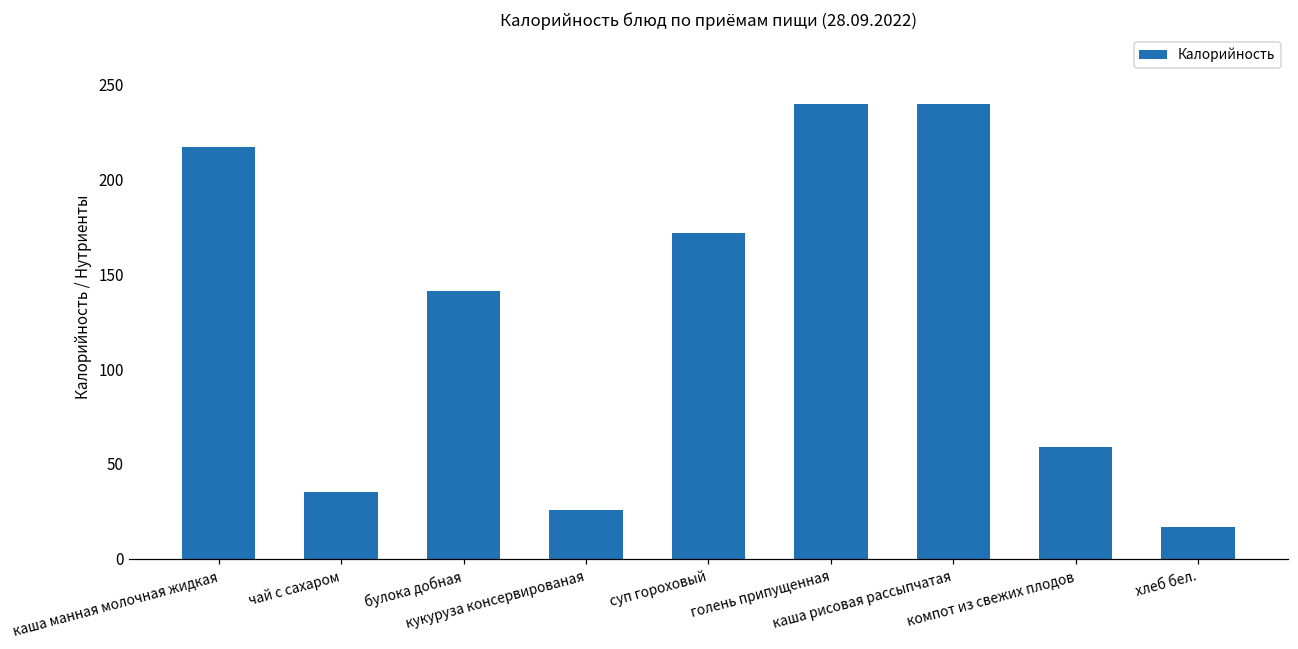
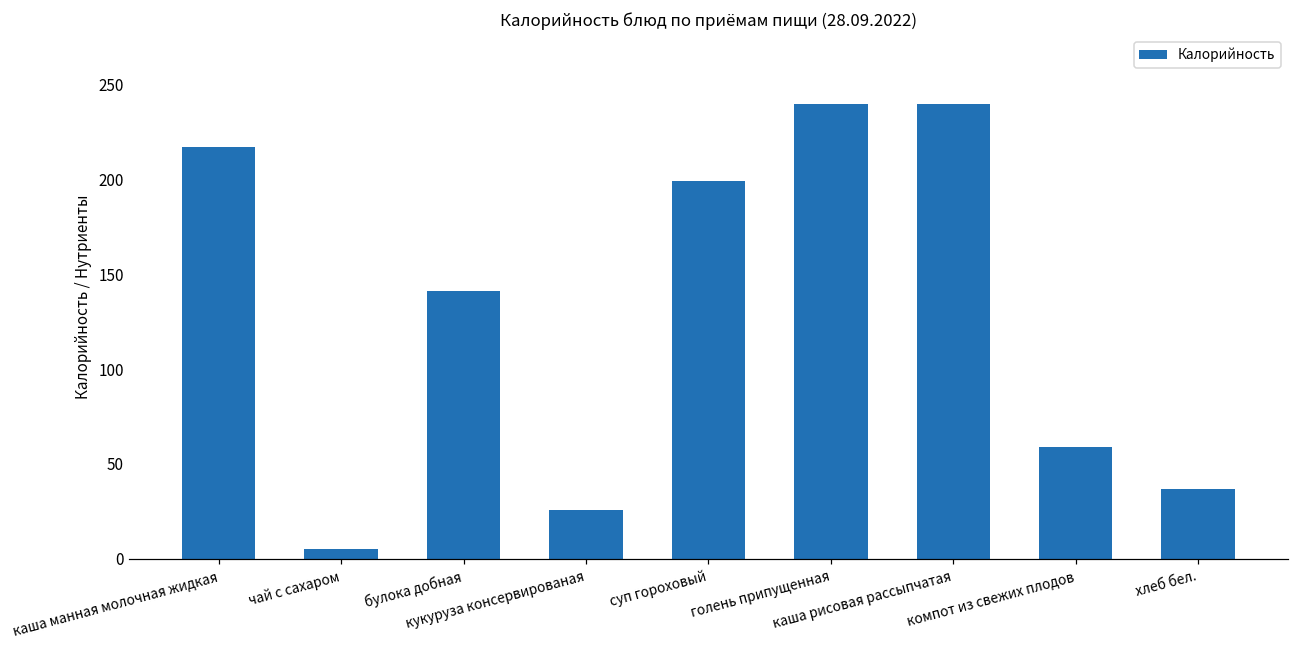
  {
    "каша манная молочная жидкая": 217,
-   "чай с сахаром": 35,
+   "чай с сахаром": 5,
    "булока добная": 141,
    "кукуруза консервированая": 26,
-   "суп гороховый": 172,
+   "суп гороховый": 199,
    "голень припущенная": 240,
    "каша рисовая рассыпчатая": 240,
    "компот из свежих плодов": 59,
-   "хлеб бел.": 17
+   "хлеб бел.": 37
  }
